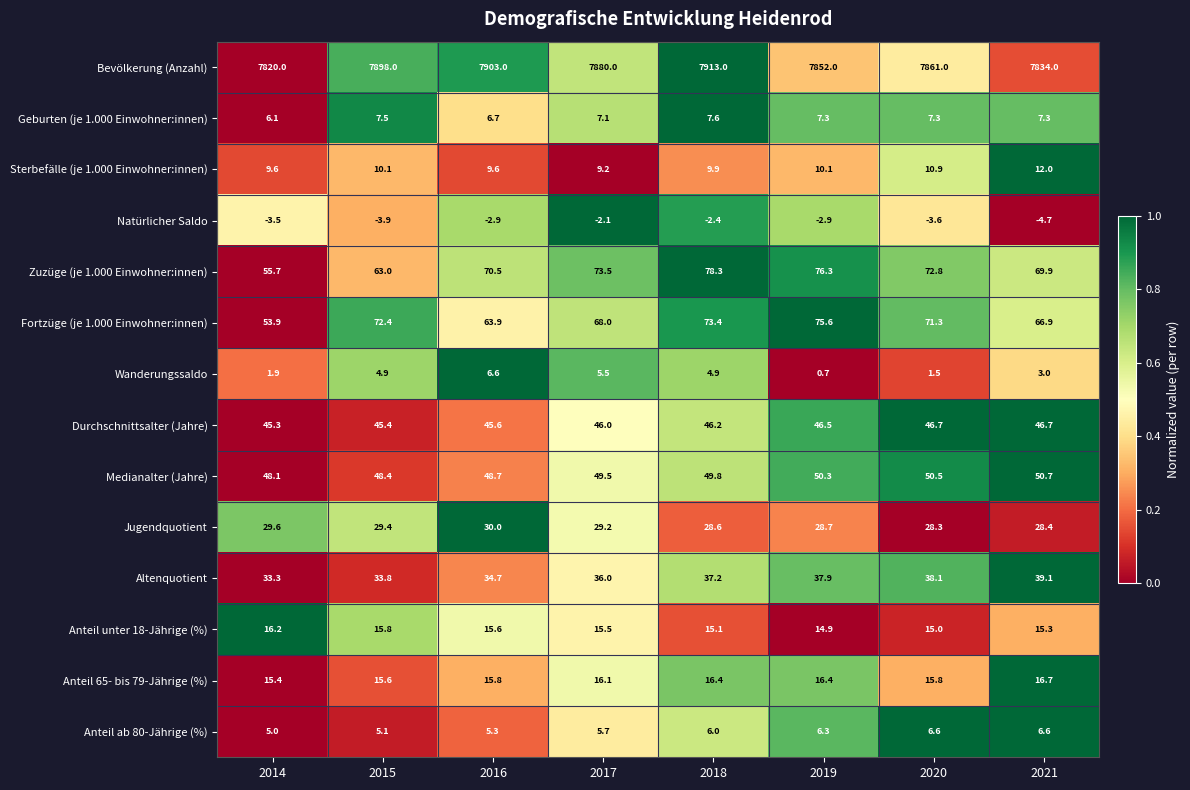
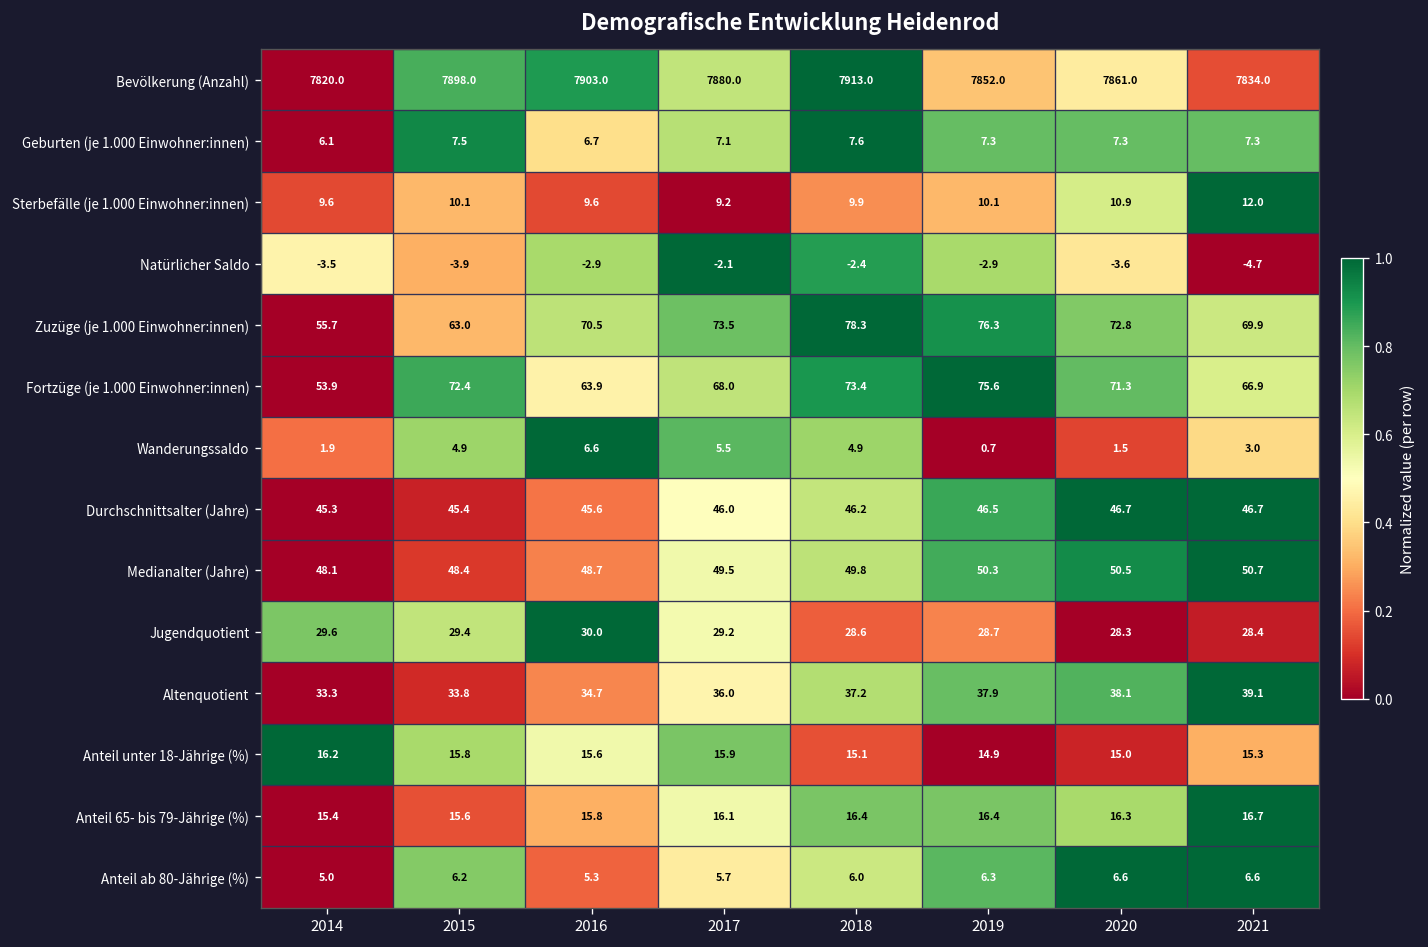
  {
    "Bevölkerung (Anzahl)": {
      "2014": 7820.0,
      "2015": 7898.0,
      "2016": 7903.0,
      "2017": 7880.0,
      "2018": 7913.0,
      "2019": 7852.0,
      "2020": 7861.0,
      "2021": 7834.0
    },
    "Geburten (je 1.000 Einwohner:innen)": {
      "2014": 6.1,
      "2015": 7.5,
      "2016": 6.7,
      "2017": 7.1,
      "2018": 7.6,
      "2019": 7.3,
      "2020": 7.3,
      "2021": 7.3
    },
    "Sterbefälle (je 1.000 Einwohner:innen)": {
      "2014": 9.6,
      "2015": 10.1,
      "2016": 9.6,
      "2017": 9.2,
      "2018": 9.9,
      "2019": 10.1,
      "2020": 10.9,
      "2021": 12.0
    },
    "Natürlicher Saldo": {
      "2014": -3.5,
      "2015": -3.9,
      "2016": -2.9,
      "2017": -2.1,
      "2018": -2.4,
      "2019": -2.9,
      "2020": -3.6,
      "2021": -4.7
    },
    "Zuzüge (je 1.000 Einwohner:innen)": {
      "2014": 55.7,
      "2015": 63.0,
      "2016": 70.5,
      "2017": 73.5,
      "2018": 78.3,
      "2019": 76.3,
      "2020": 72.8,
      "2021": 69.9
    },
    "Fortzüge (je 1.000 Einwohner:innen)": {
      "2014": 53.9,
      "2015": 72.4,
      "2016": 63.9,
      "2017": 68.0,
      "2018": 73.4,
      "2019": 75.6,
      "2020": 71.3,
      "2021": 66.9
    },
    "Wanderungssaldo": {
      "2014": 1.9,
      "2015": 4.9,
      "2016": 6.6,
      "2017": 5.5,
      "2018": 4.9,
      "2019": 0.7,
      "2020": 1.5,
      "2021": 3.0
    },
    "Durchschnittsalter (Jahre)": {
      "2014": 45.3,
      "2015": 45.4,
      "2016": 45.6,
      "2017": 46.0,
      "2018": 46.2,
      "2019": 46.5,
      "2020": 46.7,
      "2021": 46.7
    },
    "Medianalter (Jahre)": {
      "2014": 48.1,
      "2015": 48.4,
      "2016": 48.7,
      "2017": 49.5,
      "2018": 49.8,
      "2019": 50.3,
      "2020": 50.5,
      "2021": 50.7
    },
    "Jugendquotient": {
      "2014": 29.6,
      "2015": 29.4,
      "2016": 30.0,
      "2017": 29.2,
      "2018": 28.6,
      "2019": 28.7,
      "2020": 28.3,
      "2021": 28.4
    },
    "Altenquotient": {
      "2014": 33.3,
      "2015": 33.8,
      "2016": 34.7,
      "2017": 36.0,
      "2018": 37.2,
      "2019": 37.9,
      "2020": 38.1,
      "2021": 39.1
    },
    "Anteil unter 18-Jährige (%)": {
      "2014": 16.2,
      "2015": 15.8,
      "2016": 15.6,
-     "2017": 15.5,
+     "2017": 15.9,
      "2018": 15.1,
      "2019": 14.9,
      "2020": 15.0,
      "2021": 15.3
    },
    "Anteil 65- bis 79-Jährige (%)": {
      "2014": 15.4,
      "2015": 15.6,
      "2016": 15.8,
      "2017": 16.1,
      "2018": 16.4,
      "2019": 16.4,
-     "2020": 15.8,
+     "2020": 16.3,
      "2021": 16.7
    },
    "Anteil ab 80-Jährige (%)": {
      "2014": 5.0,
-     "2015": 5.1,
+     "2015": 6.2,
      "2016": 5.3,
      "2017": 5.7,
      "2018": 6.0,
      "2019": 6.3,
      "2020": 6.6,
      "2021": 6.6
    }
  }
